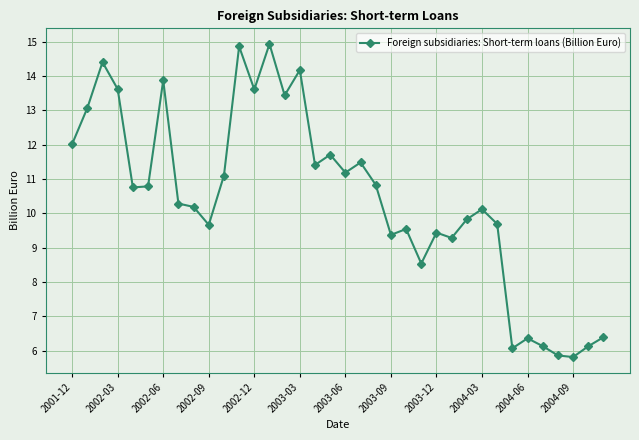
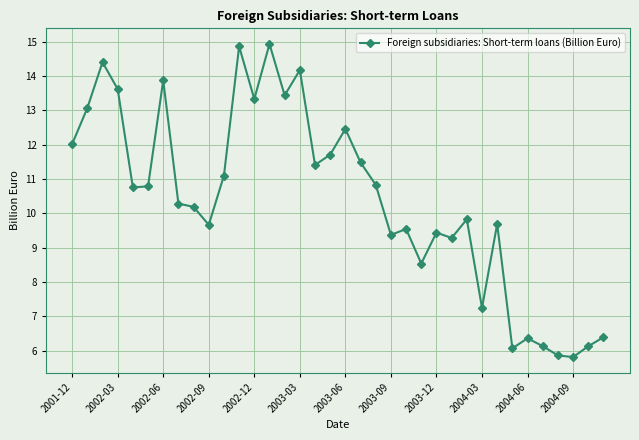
  {
    "2001-12": 12.0,
    "2002-03": 13.6,
    "2002-06": 13.9,
    "2002-09": 9.7,
-   "2002-12": 13.6,
+   "2002-12": 13.3,
    "2003-03": 14.2,
-   "2003-06": 11.2,
+   "2003-06": 12.5,
    "2003-09": 9.4,
    "2003-12": 9.4,
-   "2004-03": 10.1,
+   "2004-03": 7.2,
    "2004-06": 6.4,
    "2004-09": 5.8
  }
